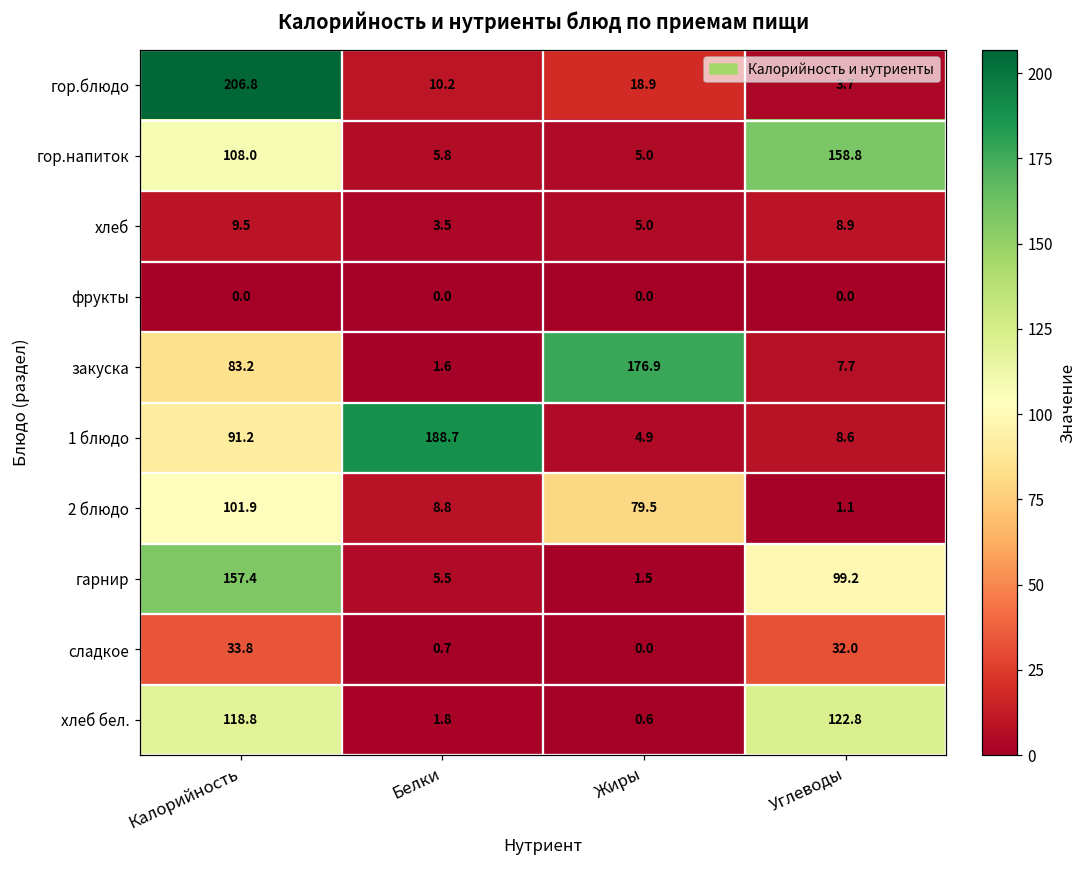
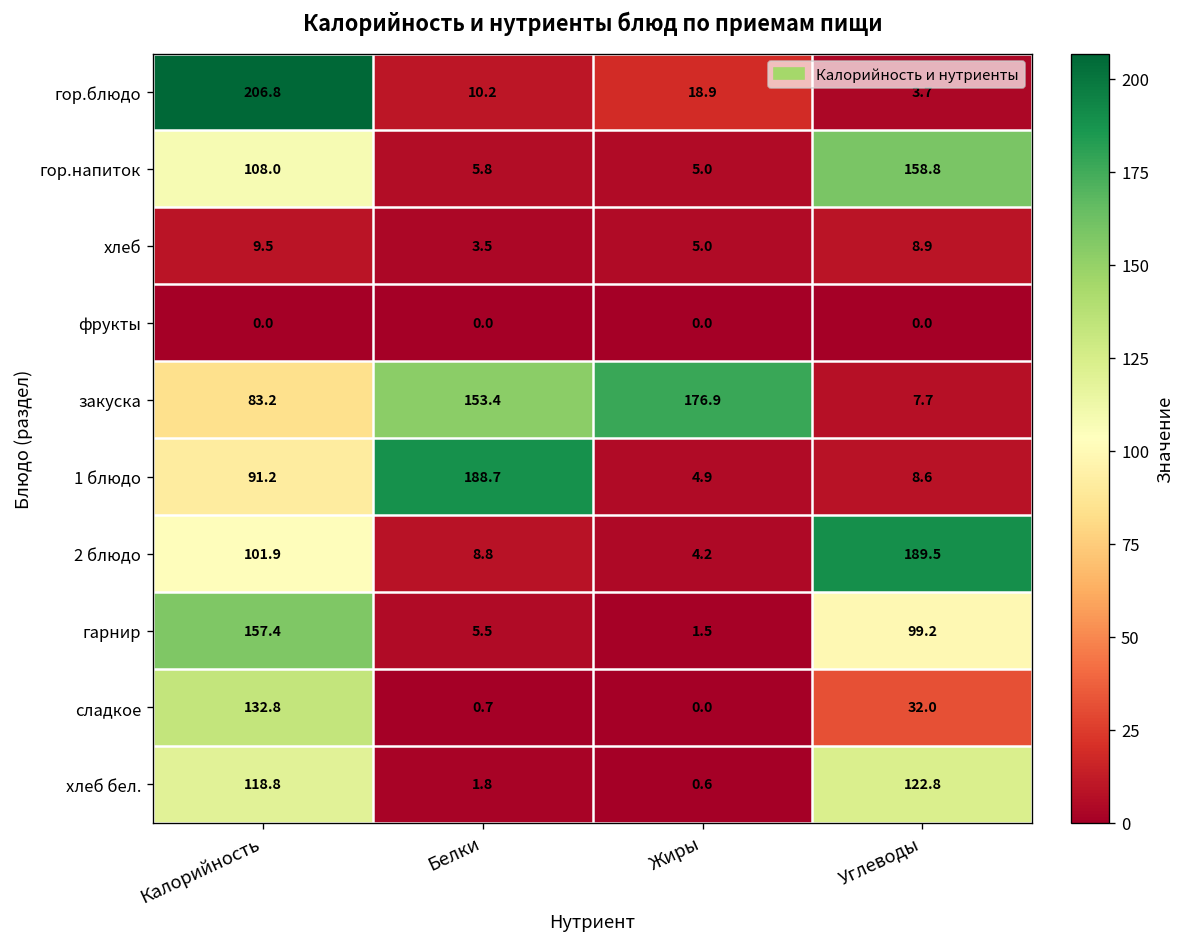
  {
    "гор.блюдо": {
      "Калорийность": 206.8,
      "Белки": 10.2,
      "Жиры": 18.9
    },
    "гор.напиток": {
      "Калорийность": 108.0,
      "Белки": 5.8,
      "Жиры": 5.0,
      "Углеводы": 158.8
    },
    "хлеб": {
      "Калорийность": 9.5,
      "Белки": 3.5,
      "Жиры": 5.0,
      "Углеводы": 8.9
    },
    "фрукты": {
      "Калорийность": 0.0,
      "Белки": 0.0,
      "Жиры": 0.0,
      "Углеводы": 0.0
    },
    "закуска": {
      "Калорийность": 83.2,
-     "Белки": 1.6,
+     "Белки": 153.4,
      "Жиры": 176.9,
      "Углеводы": 7.7
    },
    "1 блюдо": {
      "Калорийность": 91.2,
      "Белки": 188.7,
      "Жиры": 4.9,
      "Углеводы": 8.6
    },
    "2 блюдо": {
      "Калорийность": 101.9,
      "Белки": 8.8,
-     "Жиры": 79.5,
-     "Углеводы": 1.1
+     "Жиры": 4.2,
+     "Углеводы": 189.5
    },
    "гарнир": {
      "Калорийность": 157.4,
      "Белки": 5.5,
      "Жиры": 1.5,
      "Углеводы": 99.2
    },
    "сладкое": {
-     "Калорийность": 33.8,
+     "Калорийность": 132.8,
      "Белки": 0.7,
      "Жиры": 0.0,
      "Углеводы": 32.0
    },
    "хлеб бел.": {
      "Калорийность": 118.8,
      "Белки": 1.8,
      "Жиры": 0.6,
      "Углеводы": 122.8
    }
  }
